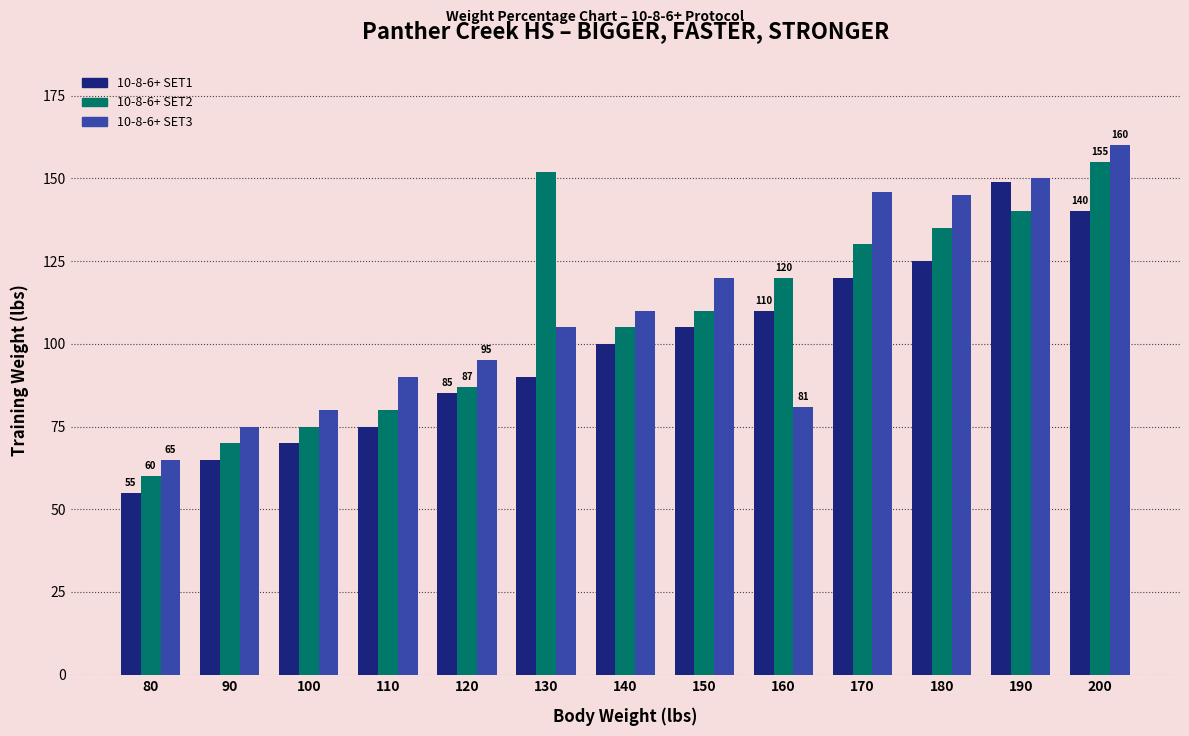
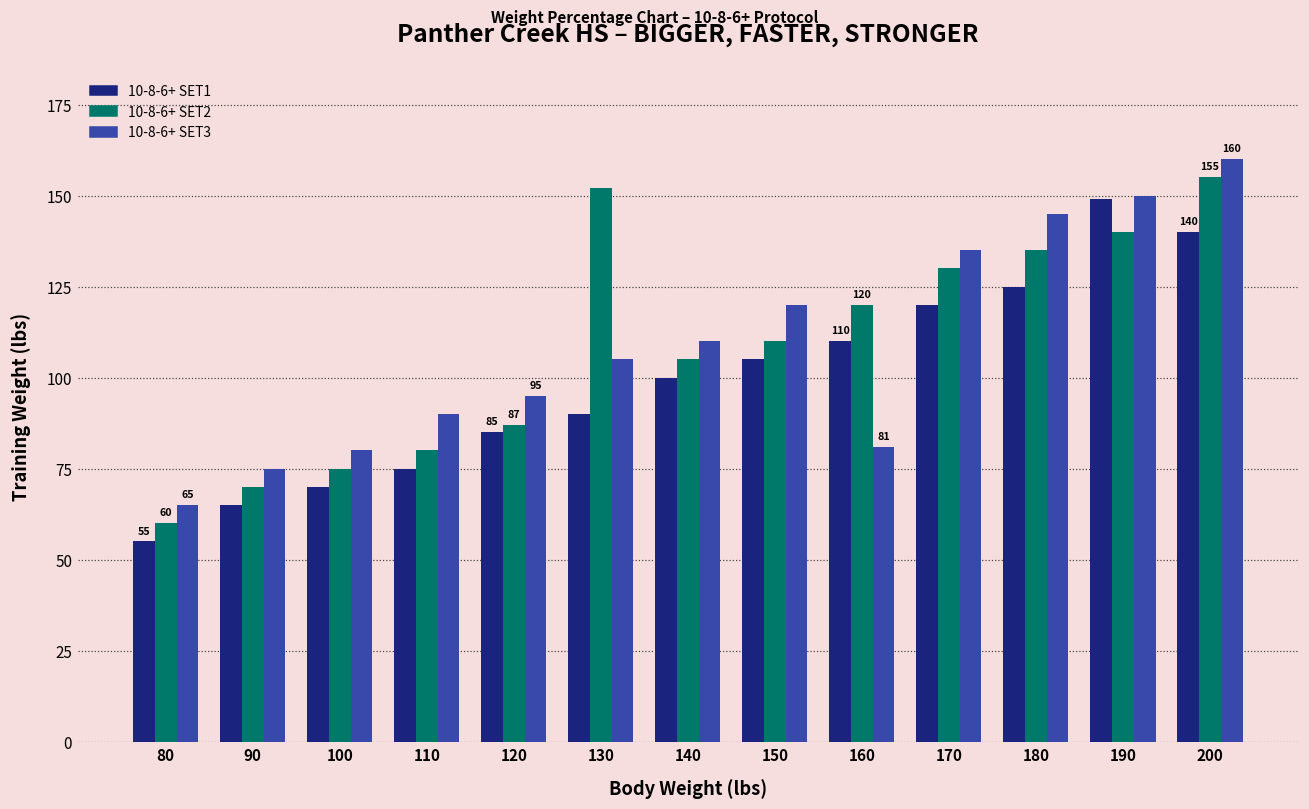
  {
    "10-8-6+ SET1": {
      "80": 55,
      "120": 85,
      "160": 110,
      "200": 140
    },
    "10-8-6+ SET2": {
      "80": 60,
      "120": 87,
      "160": 120,
      "200": 155
    },
    "10-8-6+ SET3": {
      "90": 75,
      "100": 80,
      "110": 90,
      "130": 105,
      "140": 110,
      "150": 120,
-     "170": 146,
+     "170": 135,
      "180": 145,
      "190": 150
    }
  }
